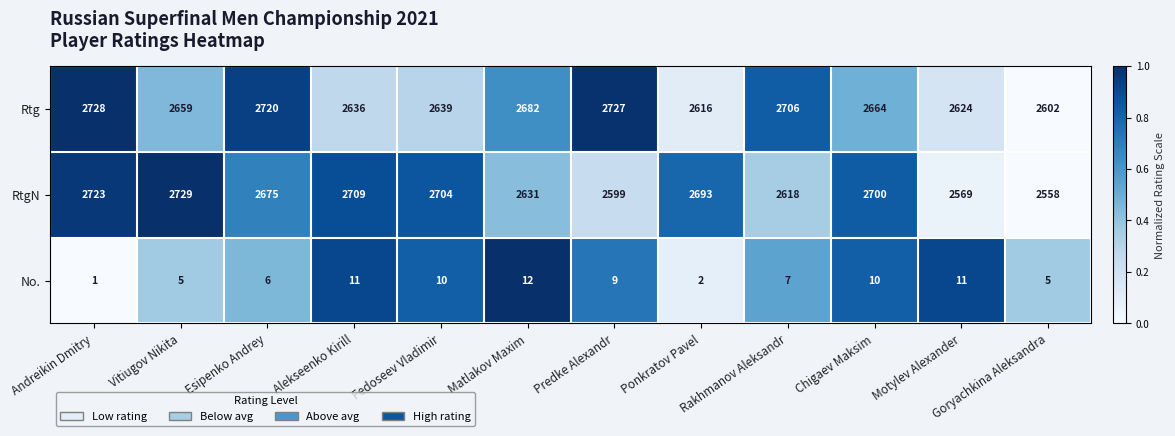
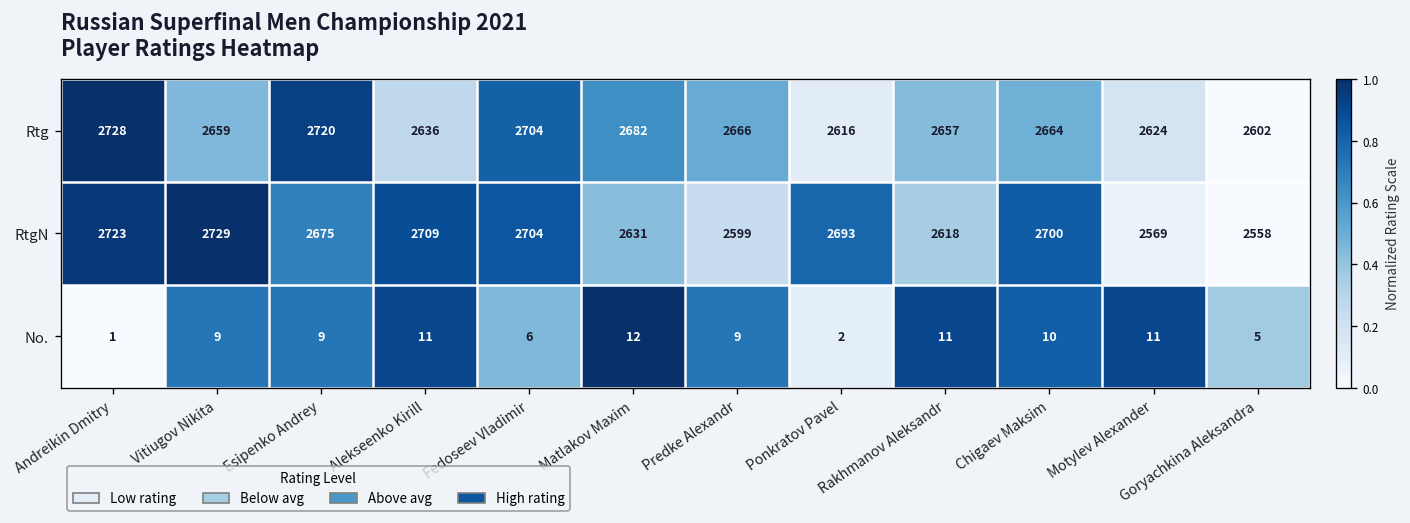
  {
    "Rtg": {
      "Andreikin Dmitry": 2728,
      "Vitiugov Nikita": 2659,
      "Esipenko Andrey": 2720,
      "Alekseenko Kirill": 2636,
-     "Fedoseev Vladimir": 2639,
+     "Fedoseev Vladimir": 2704,
      "Matlakov Maxim": 2682,
-     "Predke Alexandr": 2727,
+     "Predke Alexandr": 2666,
      "Ponkratov Pavel": 2616,
-     "Rakhmanov Aleksandr": 2706,
+     "Rakhmanov Aleksandr": 2657,
      "Chigaev Maksim": 2664,
      "Motylev Alexander": 2624,
      "Goryachkina Aleksandra": 2602
    },
    "RtgN": {
      "Andreikin Dmitry": 2723,
      "Vitiugov Nikita": 2729,
      "Esipenko Andrey": 2675,
      "Alekseenko Kirill": 2709,
      "Fedoseev Vladimir": 2704,
      "Matlakov Maxim": 2631,
      "Predke Alexandr": 2599,
      "Ponkratov Pavel": 2693,
      "Rakhmanov Aleksandr": 2618,
      "Chigaev Maksim": 2700,
      "Motylev Alexander": 2569,
      "Goryachkina Aleksandra": 2558
    },
    "No.": {
      "Andreikin Dmitry": 1,
-     "Vitiugov Nikita": 5,
-     "Esipenko Andrey": 6,
+     "Vitiugov Nikita": 9,
+     "Esipenko Andrey": 9,
      "Alekseenko Kirill": 11,
-     "Fedoseev Vladimir": 10,
+     "Fedoseev Vladimir": 6,
      "Matlakov Maxim": 12,
      "Predke Alexandr": 9,
      "Ponkratov Pavel": 2,
-     "Rakhmanov Aleksandr": 7,
+     "Rakhmanov Aleksandr": 11,
      "Chigaev Maksim": 10,
      "Motylev Alexander": 11,
      "Goryachkina Aleksandra": 5
    }
  }
